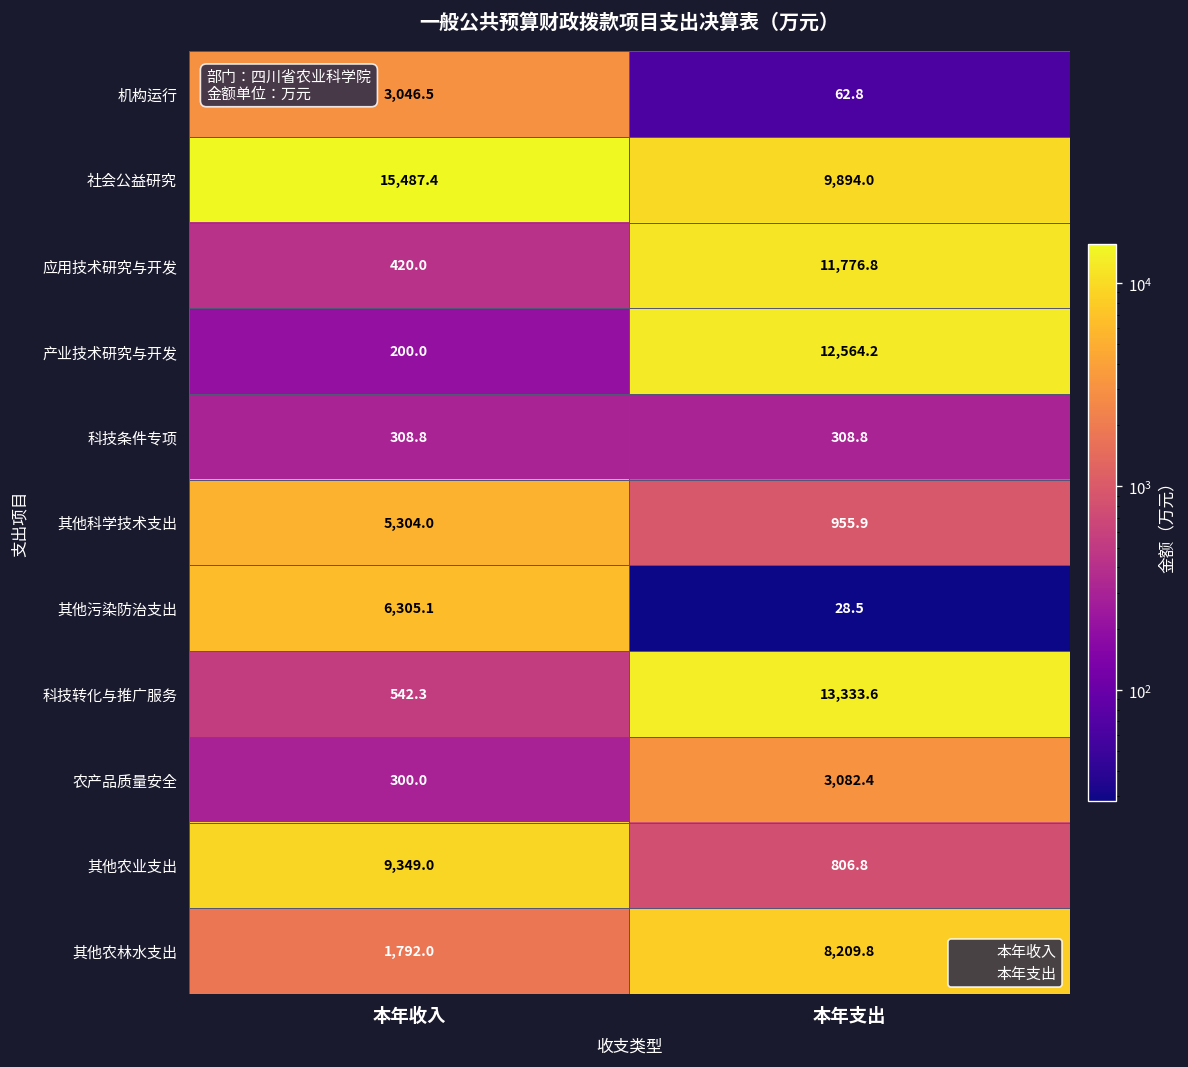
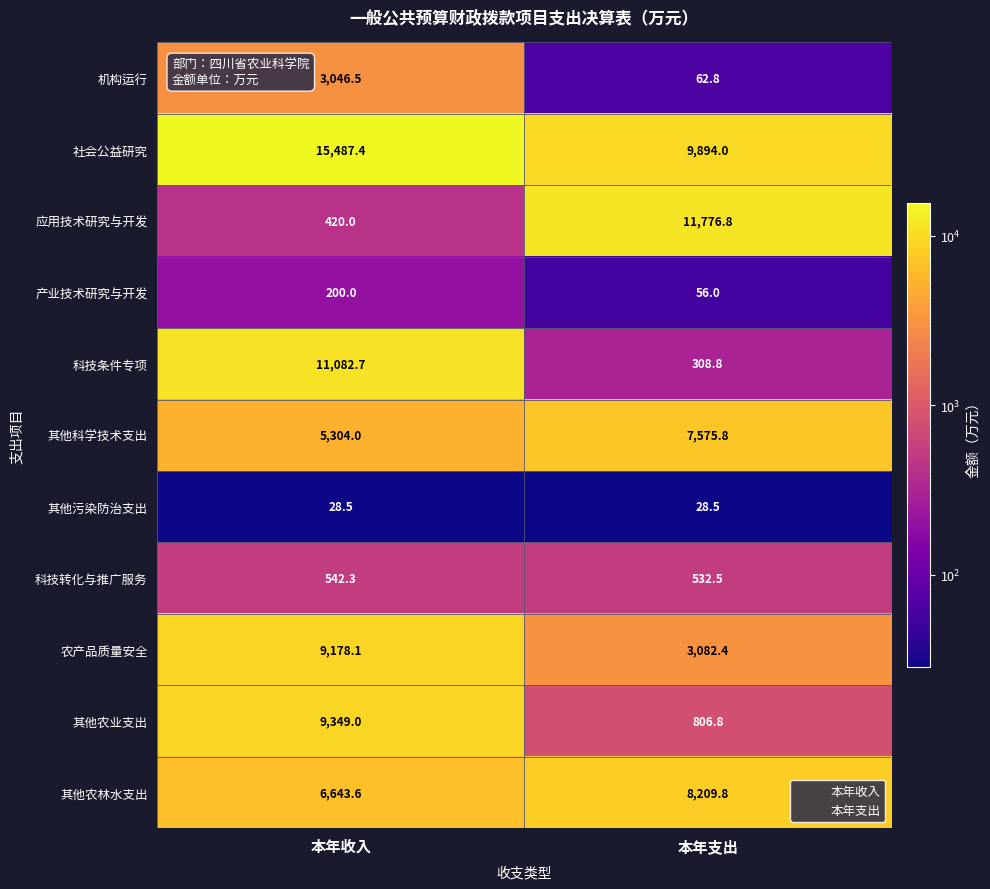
  {
    "产业技术研究与开发": {
-     "本年支出": "12,564.2"
+     "本年支出": "56.0"
    },
    "科技条件专项": {
-     "本年收入": "308.8"
+     "本年收入": "11,082.7"
    },
    "其他科学技术支出": {
-     "本年支出": "955.9"
+     "本年支出": "7,575.8"
    },
    "其他污染防治支出": {
-     "本年收入": "6,305.1"
+     "本年收入": "28.5"
    },
    "科技转化与推广服务": {
-     "本年支出": "13,333.6"
+     "本年支出": "532.5"
    },
    "农产品质量安全": {
-     "本年收入": "300.0"
+     "本年收入": "9,178.1"
    },
    "其他农林水支出": {
-     "本年收入": "1,792.0"
+     "本年收入": "6,643.6"
    }
  }
